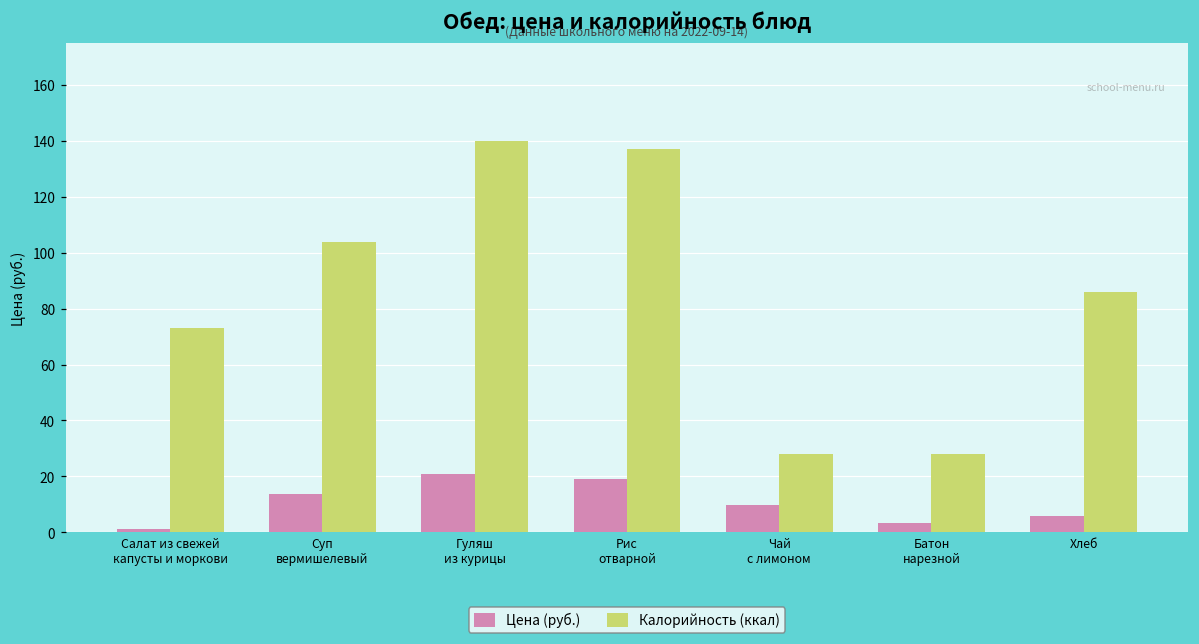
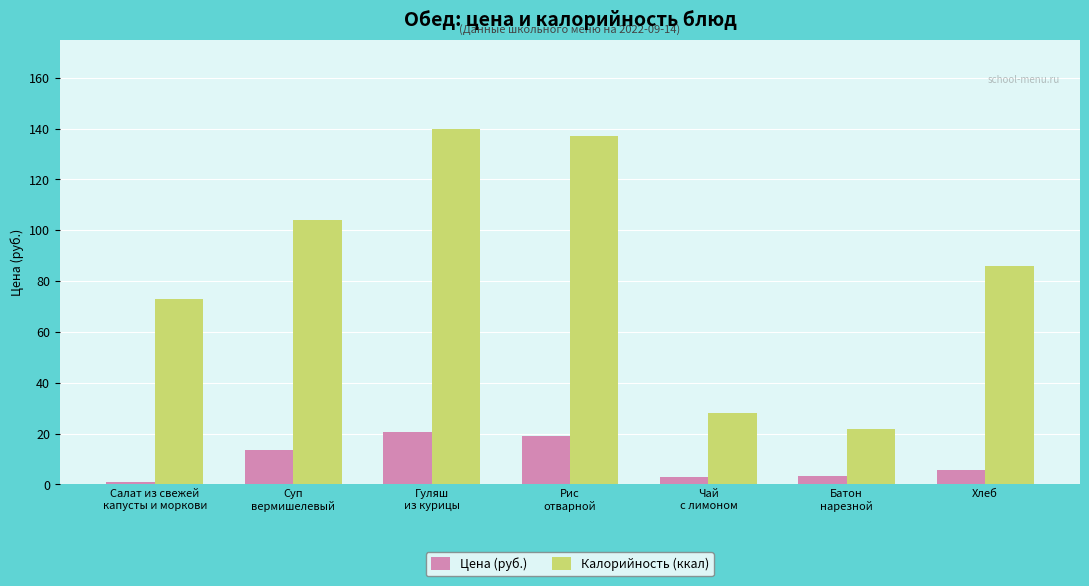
  {
    "Цена (руб.)": {
      "Салат из свежей капусты и моркови": 1,
      "Суп вермишелевый": 14,
      "Гуляш из курицы": 21,
      "Рис отварной": 19,
-     "Чай с лимоном": 10,
+     "Чай с лимоном": 3,
      "Батон нарезной": 3,
      "Хлеб": 6
    },
    "Калорийность (ккал)": {
      "Салат из свежей капусты и моркови": 73,
      "Суп вермишелевый": 104,
      "Гуляш из курицы": 140,
      "Рис отварной": 137,
      "Чай с лимоном": 28,
-     "Батон нарезной": 28,
+     "Батон нарезной": 22,
      "Хлеб": 86
    }
  }
